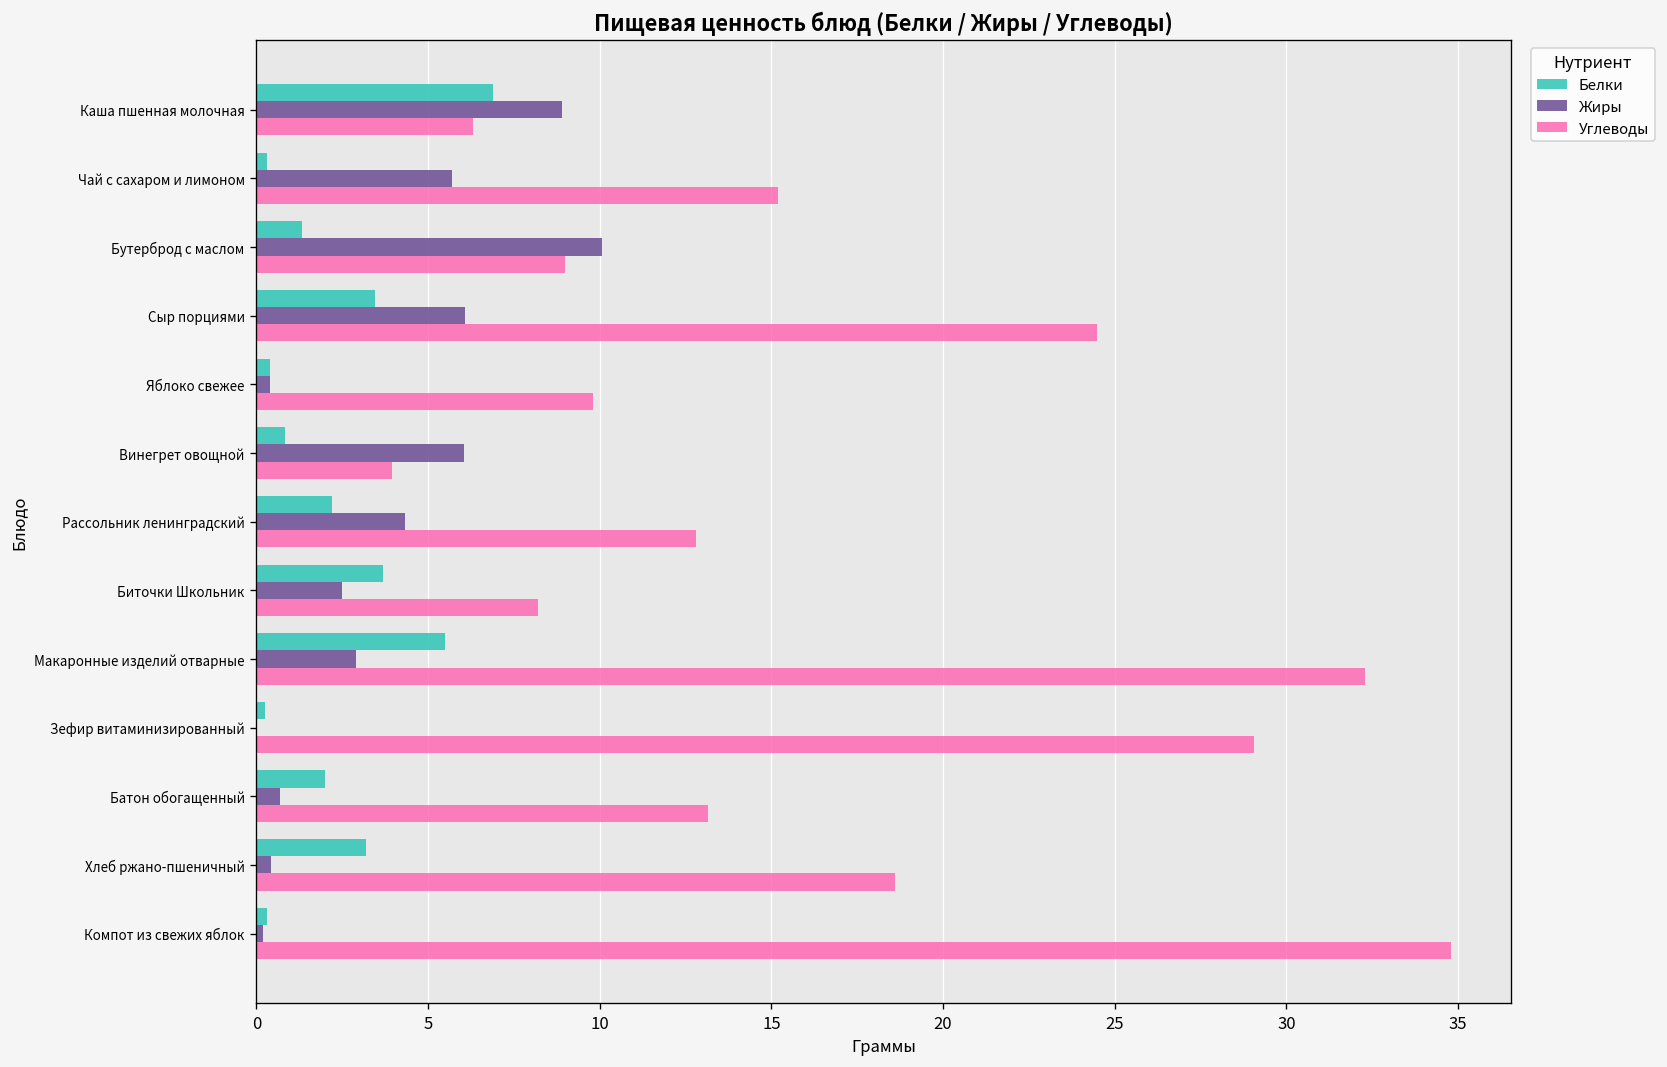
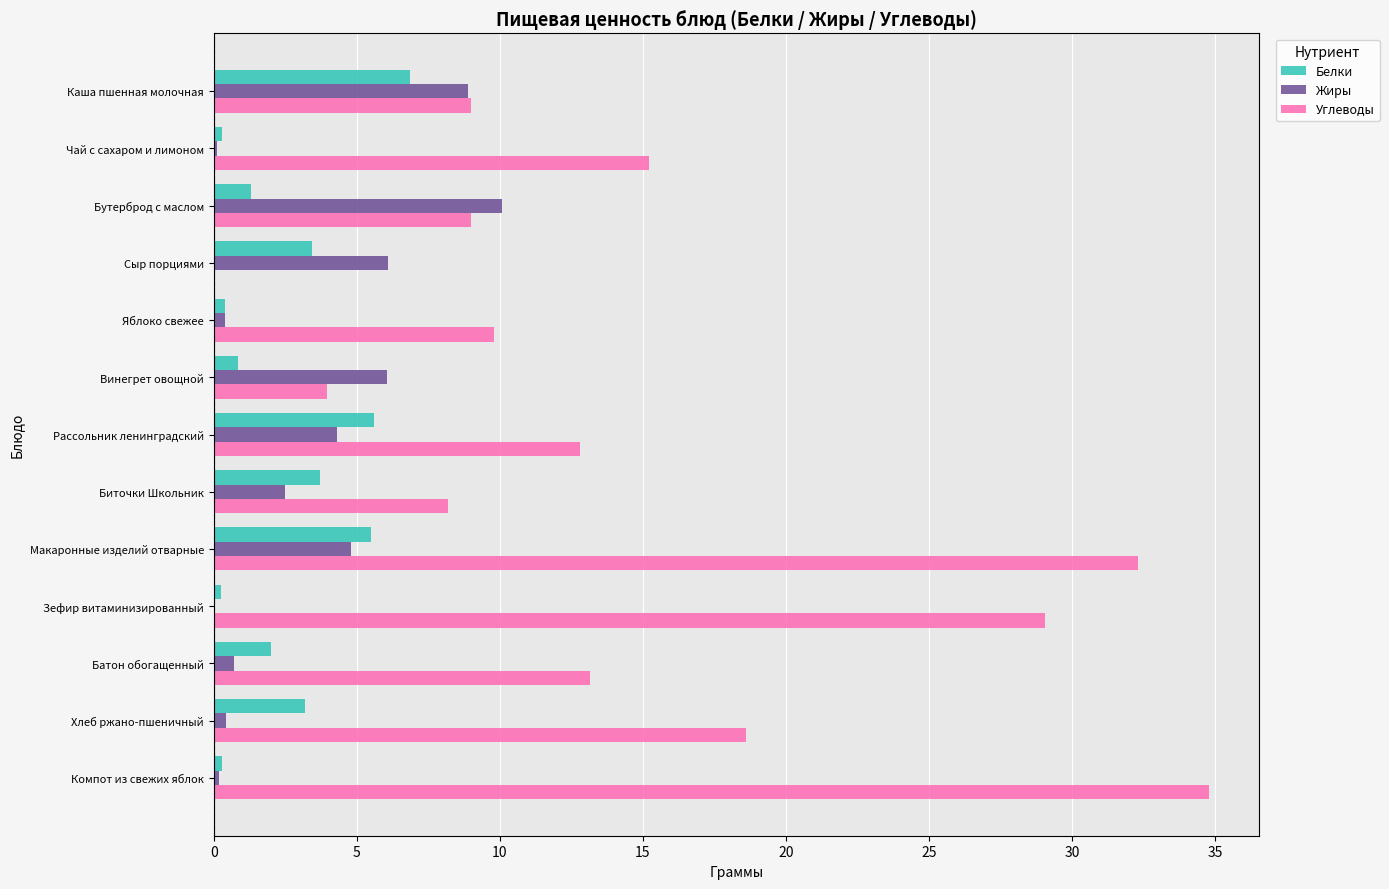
  {
    "Белки": {
      "Каша пшенная молочная": 6.9,
      "Чай с сахаром и лимоном": 0.3,
      "Бутерброд с маслом": 1.3,
      "Сыр порциями": 3.5,
      "Яблоко свежее": 0.4,
      "Винегрет овощной": 0.8,
-     "Рассольник ленинградский": 2.2,
+     "Рассольник ленинградский": 5.6,
      "Биточки Школьник": 3.7,
      "Макаронные изделий отварные": 5.5,
      "Зефир витаминизированный": 0.3,
      "Батон обогащенный": 2.0,
      "Хлеб ржано-пшеничный": 3.2,
      "Компот из свежих яблок": 0.3
    },
    "Жиры": {
      "Каша пшенная молочная": 8.9,
-     "Чай с сахаром и лимоном": 5.7,
+     "Чай с сахаром и лимоном": 0.1,
      "Бутерброд с маслом": 10.1,
      "Сыр порциями": 6.1,
      "Яблоко свежее": 0.4,
      "Винегрет овощной": 6.1,
      "Рассольник ленинградский": 4.3,
      "Биточки Школьник": 2.5,
-     "Макаронные изделий отварные": 2.9,
+     "Макаронные изделий отварные": 4.8,
      "Зефир витаминизированный": 0.0,
      "Батон обогащенный": 0.7,
      "Хлеб ржано-пшеничный": 0.4,
      "Компот из свежих яблок": 0.2
    },
    "Углеводы": {
-     "Каша пшенная молочная": 6.3,
+     "Каша пшенная молочная": 9.0,
      "Чай с сахаром и лимоном": 15.2,
      "Бутерброд с маслом": 9.0,
-     "Сыр порциями": 24.5,
+     "Сыр порциями": 0.0,
      "Яблоко свежее": 9.8,
      "Винегрет овощной": 4.0,
      "Рассольник ленинградский": 12.8,
      "Биточки Школьник": 8.2,
      "Макаронные изделий отварные": 32.3,
      "Зефир витаминизированный": 29.1,
      "Батон обогащенный": 13.2,
      "Хлеб ржано-пшеничный": 18.6,
      "Компот из свежих яблок": 34.8
    }
  }
